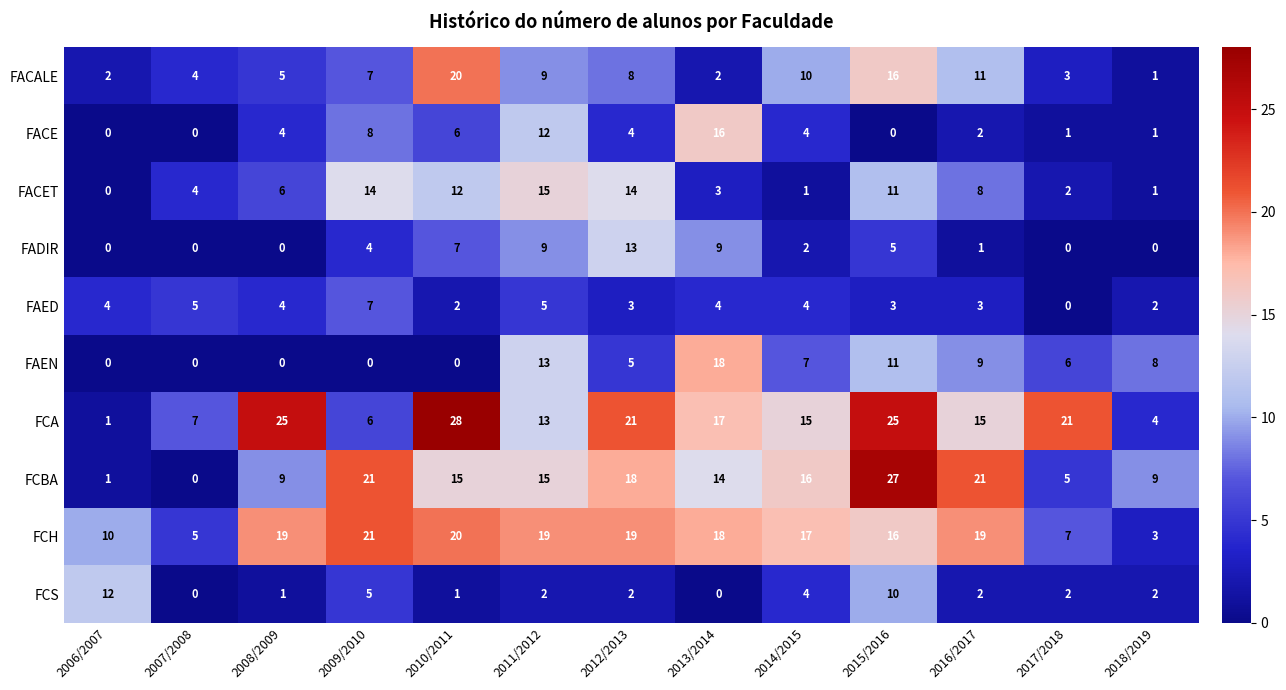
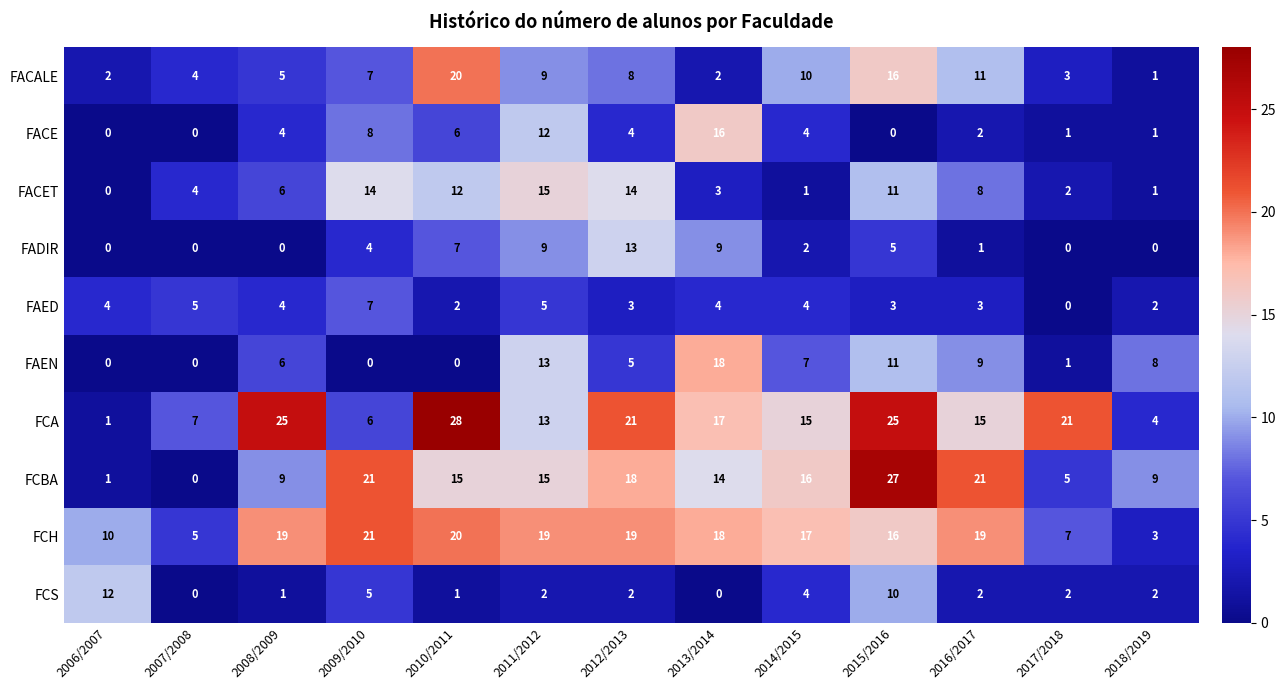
  {
    "FACALE": {
      "2006/2007": 2,
      "2007/2008": 4,
      "2008/2009": 5,
      "2009/2010": 7,
      "2010/2011": 20,
      "2011/2012": 9,
      "2012/2013": 8,
      "2013/2014": 2,
      "2014/2015": 10,
      "2015/2016": 16,
      "2016/2017": 11,
      "2017/2018": 3,
      "2018/2019": 1
    },
    "FACE": {
      "2006/2007": 0,
      "2007/2008": 0,
      "2008/2009": 4,
      "2009/2010": 8,
      "2010/2011": 6,
      "2011/2012": 12,
      "2012/2013": 4,
      "2013/2014": 16,
      "2014/2015": 4,
      "2015/2016": 0,
      "2016/2017": 2,
      "2017/2018": 1,
      "2018/2019": 1
    },
    "FACET": {
      "2006/2007": 0,
      "2007/2008": 4,
      "2008/2009": 6,
      "2009/2010": 14,
      "2010/2011": 12,
      "2011/2012": 15,
      "2012/2013": 14,
      "2013/2014": 3,
      "2014/2015": 1,
      "2015/2016": 11,
      "2016/2017": 8,
      "2017/2018": 2,
      "2018/2019": 1
    },
    "FADIR": {
      "2006/2007": 0,
      "2007/2008": 0,
      "2008/2009": 0,
      "2009/2010": 4,
      "2010/2011": 7,
      "2011/2012": 9,
      "2012/2013": 13,
      "2013/2014": 9,
      "2014/2015": 2,
      "2015/2016": 5,
      "2016/2017": 1,
      "2017/2018": 0,
      "2018/2019": 0
    },
    "FAED": {
      "2006/2007": 4,
      "2007/2008": 5,
      "2008/2009": 4,
      "2009/2010": 7,
      "2010/2011": 2,
      "2011/2012": 5,
      "2012/2013": 3,
      "2013/2014": 4,
      "2014/2015": 4,
      "2015/2016": 3,
      "2016/2017": 3,
      "2017/2018": 0,
      "2018/2019": 2
    },
    "FAEN": {
      "2006/2007": 0,
      "2007/2008": 0,
-     "2008/2009": 0,
+     "2008/2009": 6,
      "2009/2010": 0,
      "2010/2011": 0,
      "2011/2012": 13,
      "2012/2013": 5,
      "2013/2014": 18,
      "2014/2015": 7,
      "2015/2016": 11,
      "2016/2017": 9,
-     "2017/2018": 6,
+     "2017/2018": 1,
      "2018/2019": 8
    },
    "FCA": {
      "2006/2007": 1,
      "2007/2008": 7,
      "2008/2009": 25,
      "2009/2010": 6,
      "2010/2011": 28,
      "2011/2012": 13,
      "2012/2013": 21,
      "2013/2014": 17,
      "2014/2015": 15,
      "2015/2016": 25,
      "2016/2017": 15,
      "2017/2018": 21,
      "2018/2019": 4
    },
    "FCBA": {
      "2006/2007": 1,
      "2007/2008": 0,
      "2008/2009": 9,
      "2009/2010": 21,
      "2010/2011": 15,
      "2011/2012": 15,
      "2012/2013": 18,
      "2013/2014": 14,
      "2014/2015": 16,
      "2015/2016": 27,
      "2016/2017": 21,
      "2017/2018": 5,
      "2018/2019": 9
    },
    "FCH": {
      "2006/2007": 10,
      "2007/2008": 5,
      "2008/2009": 19,
      "2009/2010": 21,
      "2010/2011": 20,
      "2011/2012": 19,
      "2012/2013": 19,
      "2013/2014": 18,
      "2014/2015": 17,
      "2015/2016": 16,
      "2016/2017": 19,
      "2017/2018": 7,
      "2018/2019": 3
    },
    "FCS": {
      "2006/2007": 12,
      "2007/2008": 0,
      "2008/2009": 1,
      "2009/2010": 5,
      "2010/2011": 1,
      "2011/2012": 2,
      "2012/2013": 2,
      "2013/2014": 0,
      "2014/2015": 4,
      "2015/2016": 10,
      "2016/2017": 2,
      "2017/2018": 2,
      "2018/2019": 2
    }
  }
